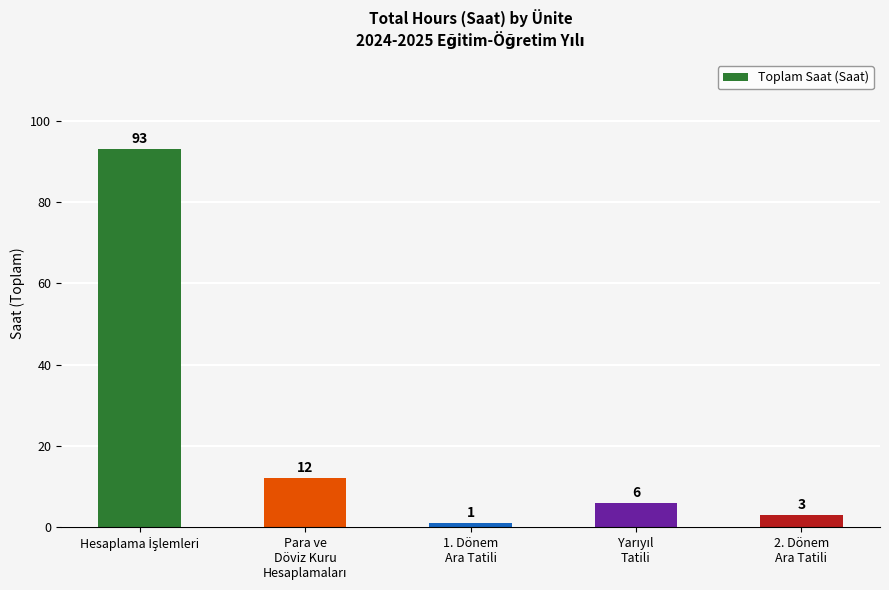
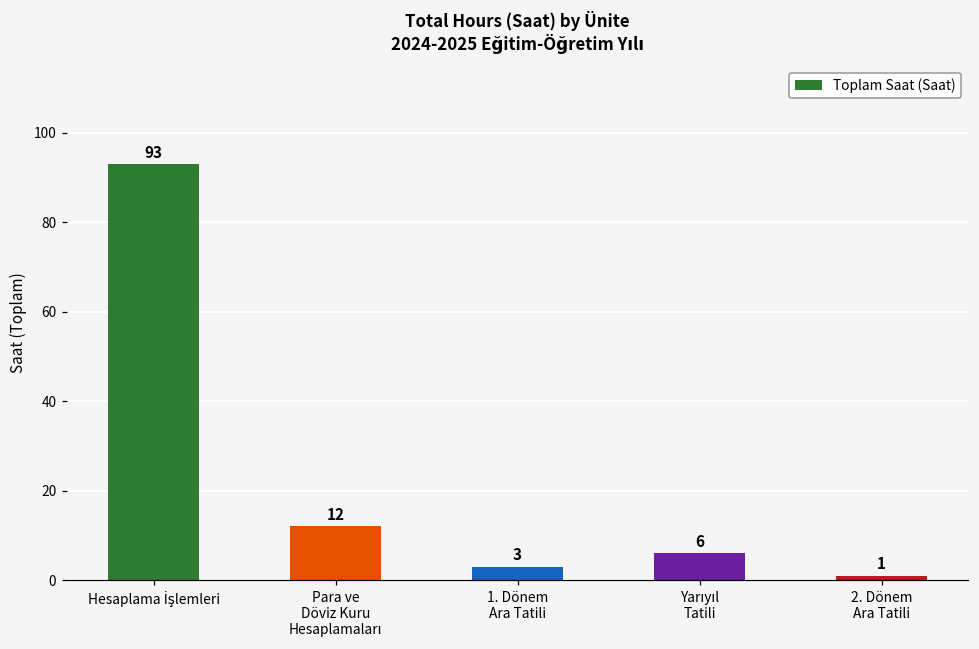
  {
    "Hesaplama İşlemleri": 93,
    "Para ve Döviz Kuru Hesaplamaları": 12,
-   "1. Dönem Ara Tatili": 1,
+   "1. Dönem Ara Tatili": 3,
    "Yarıyıl Tatili": 6,
-   "2. Dönem Ara Tatili": 3
+   "2. Dönem Ara Tatili": 1
  }
